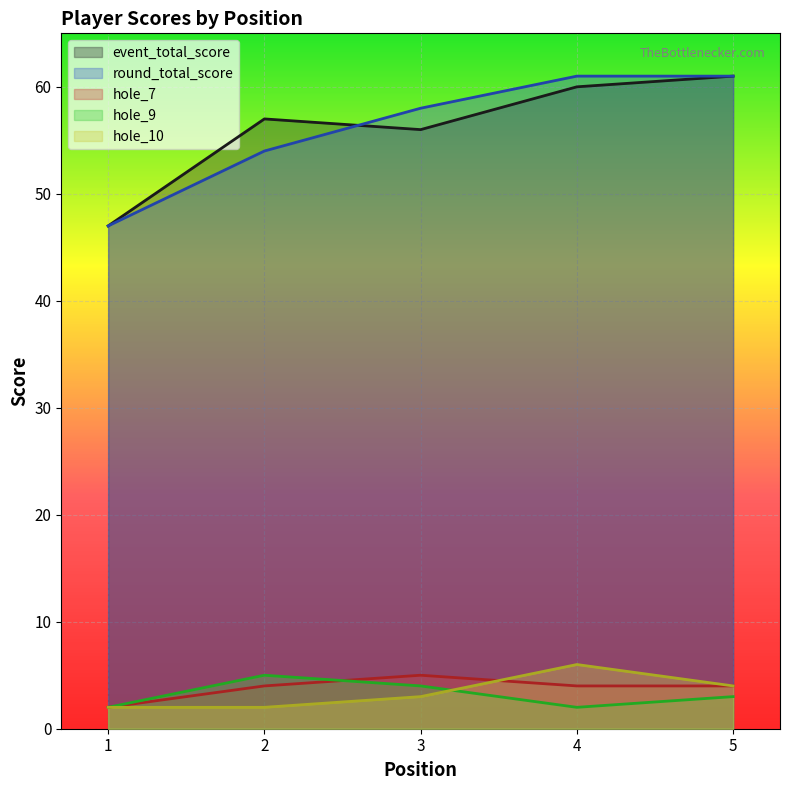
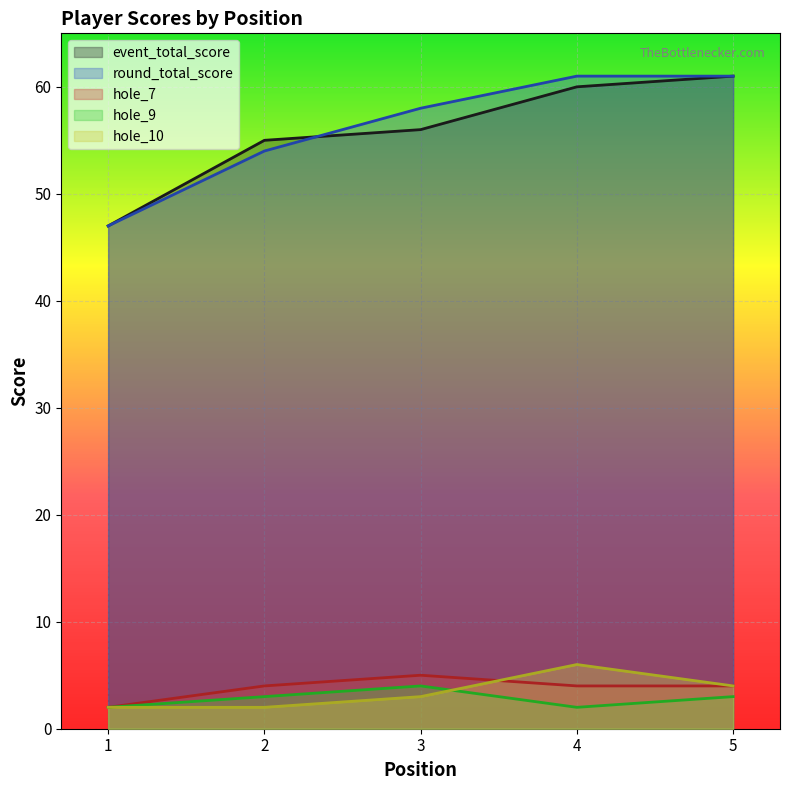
  {
    "event_total_score": {
-     "2": 57,
+     "2": 55,
      "3": 56,
      "4": 60
    },
    "round_total_score": {
      "2": 54,
      "3": 58,
      "4": 61
    },
    "hole_7": {
      "2": 4,
      "3": 5,
      "4": 4
    },
    "hole_9": {
-     "2": 5,
+     "2": 3,
      "3": 4,
      "4": 2,
      "5": 3
    },
    "hole_10": {
      "2": 2,
      "3": 3,
      "4": 6
    }
  }
